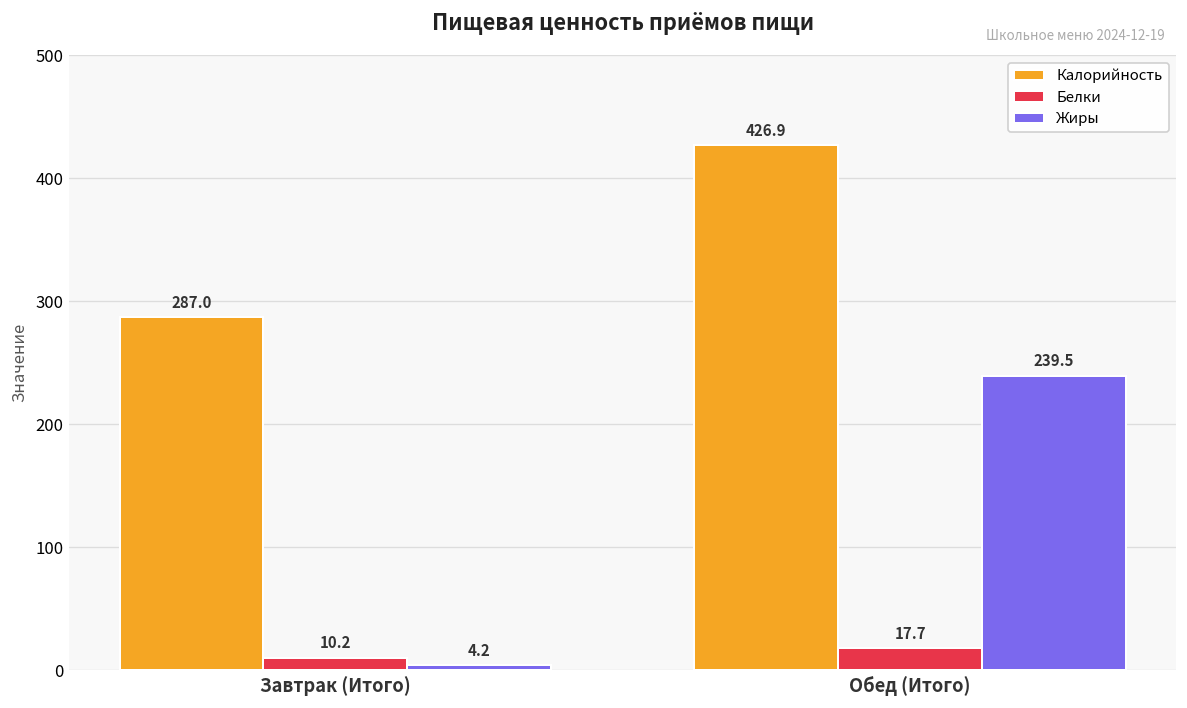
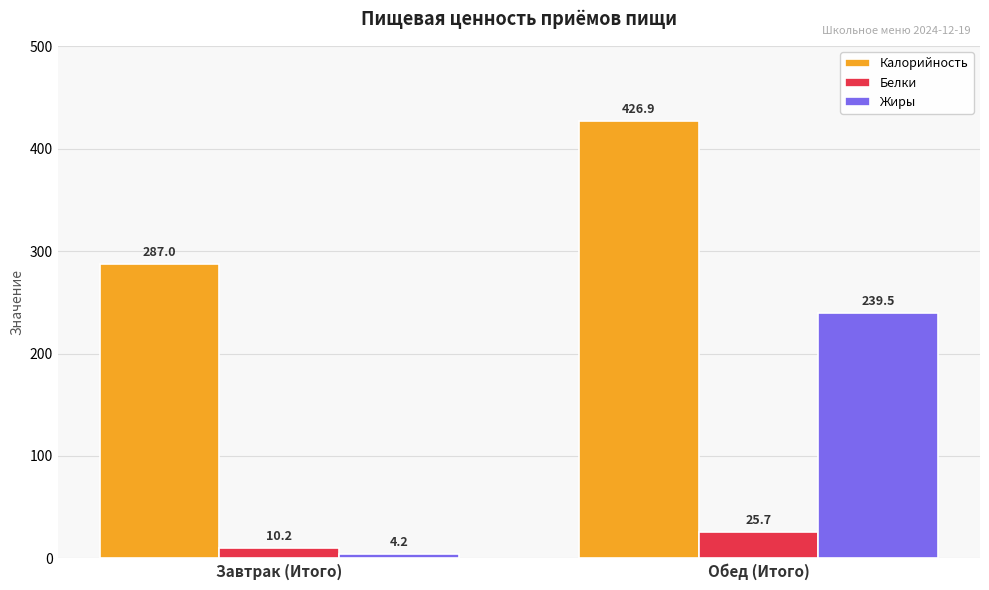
  {
    "Калорийность": {
      "Завтрак (Итого)": 287.0,
      "Обед (Итого)": 426.9
    },
    "Белки": {
      "Завтрак (Итого)": 10.2,
-     "Обед (Итого)": 17.7
+     "Обед (Итого)": 25.7
    },
    "Жиры": {
      "Завтрак (Итого)": 4.2,
      "Обед (Итого)": 239.5
    }
  }
